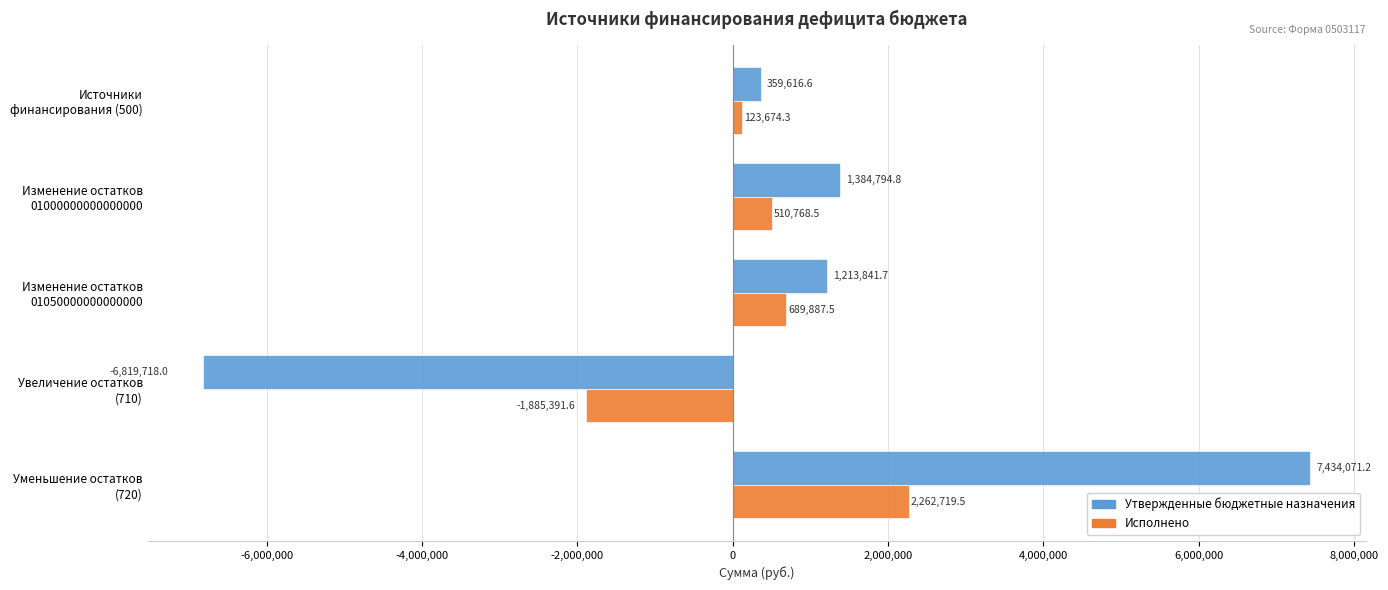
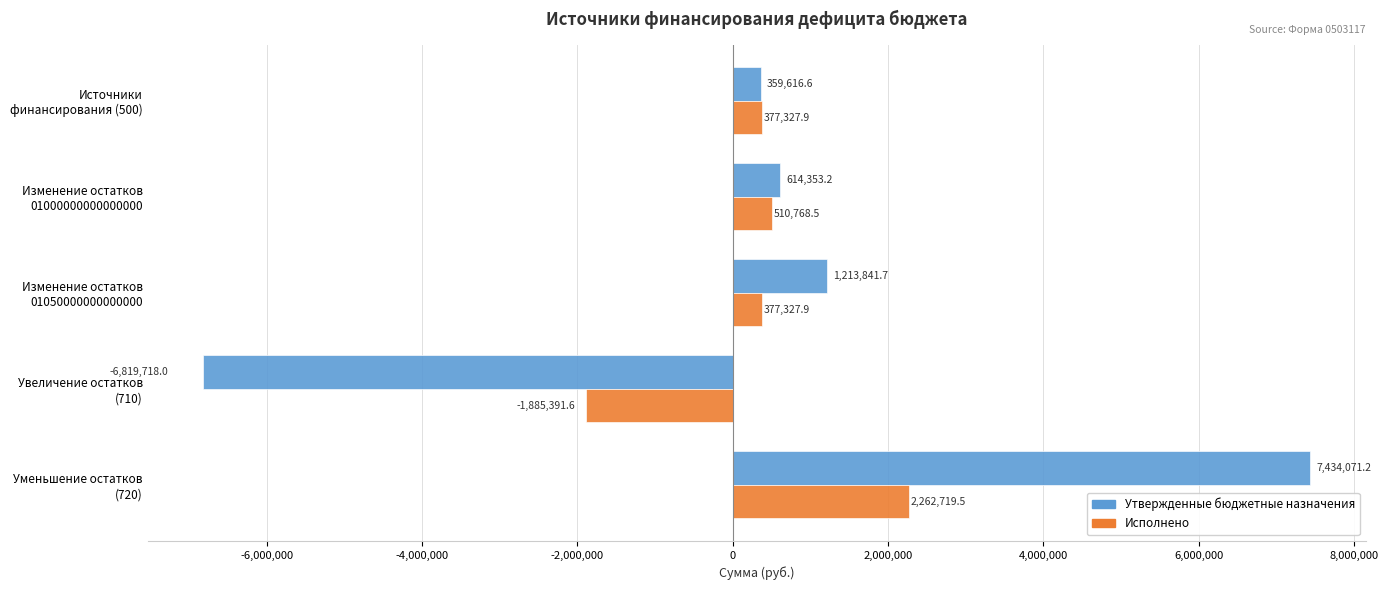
  {
    "Утвержденные бюджетные назначения": {
      "Источники финансирования (500)": "359,616.6",
-     "Изменение остатков 01000000000000000": "1,384,794.8",
+     "Изменение остатков 01000000000000000": "614,353.2",
      "Изменение остатков 01050000000000000": "1,213,841.7",
      "Уменьшение остатков (720)": "7,434,071.2"
    },
    "Исполнено": {
-     "Источники финансирования (500)": "123,674.3",
+     "Источники финансирования (500)": "377,327.9",
      "Изменение остатков 01000000000000000": "510,768.5",
-     "Изменение остатков 01050000000000000": "689,887.5",
+     "Изменение остатков 01050000000000000": "377,327.9",
      "Увеличение остатков (710)": "-1,885,391.6",
      "Уменьшение остатков (720)": "2,262,719.5"
    }
  }
